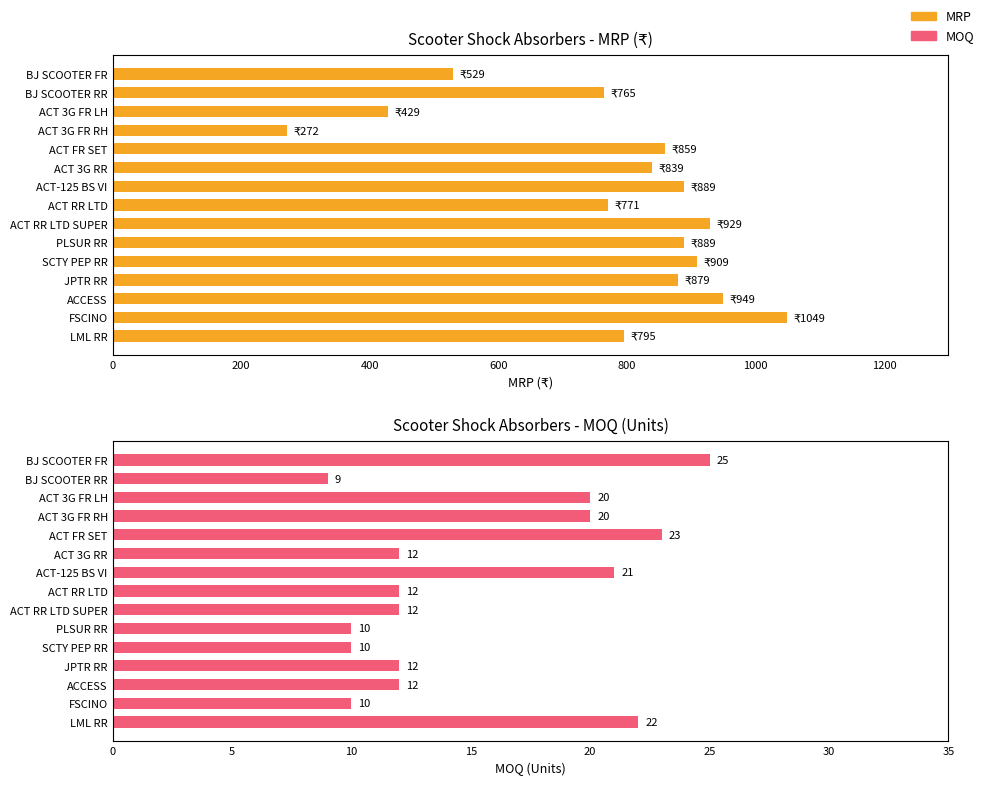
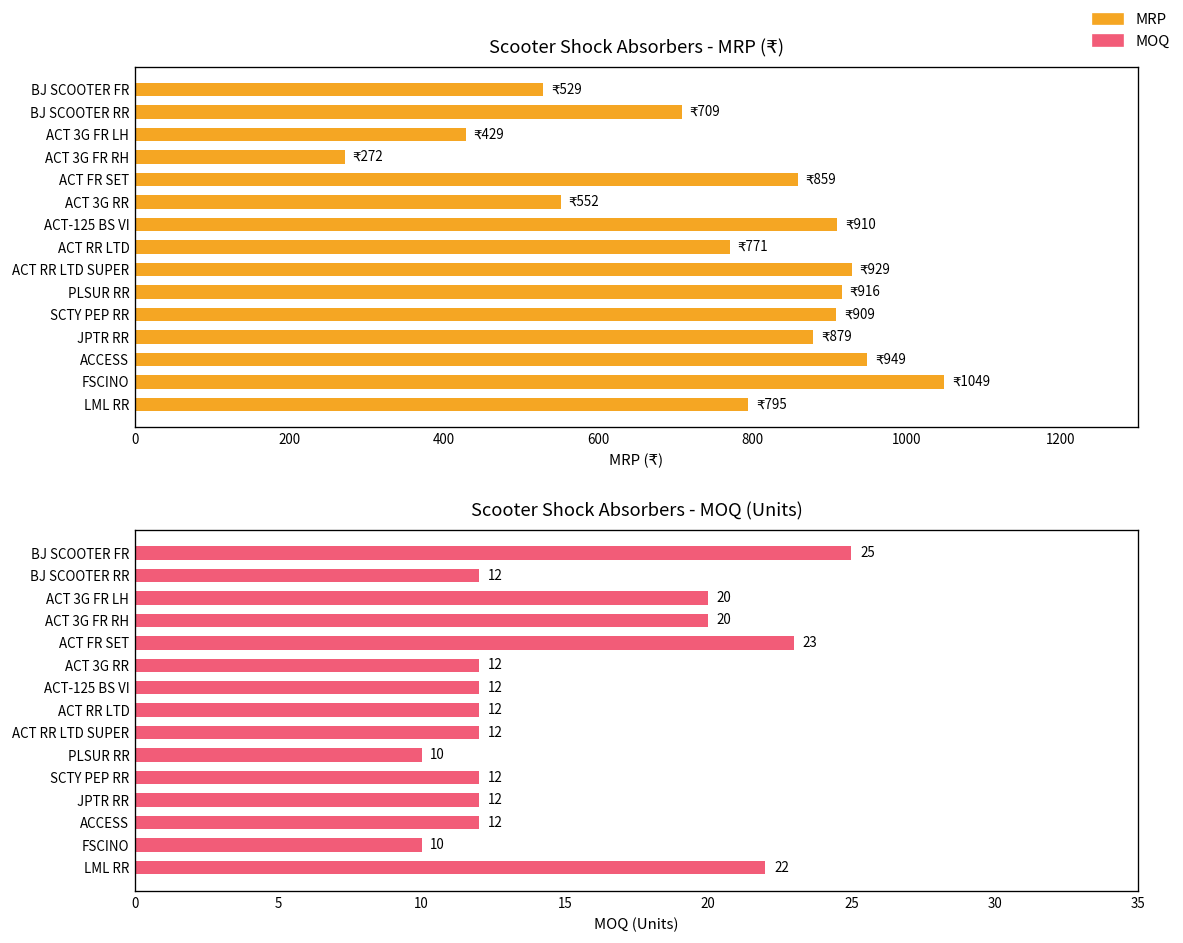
  {
    "Scooter Shock Absorbers - MRP (₹)": {
      "BJ SCOOTER FR": 529,
-     "BJ SCOOTER RR": 765,
+     "BJ SCOOTER RR": 709,
      "ACT 3G FR LH": 429,
      "ACT 3G FR RH": 272,
      "ACT FR SET": 859,
-     "ACT 3G RR": 839,
-     "ACT-125 BS VI": 889,
+     "ACT 3G RR": 552,
+     "ACT-125 BS VI": 910,
      "ACT RR LTD": 771,
      "ACT RR LTD SUPER": 929,
-     "PLSUR RR": 889,
+     "PLSUR RR": 916,
      "SCTY PEP RR": 909,
      "JPTR RR": 879,
      "ACCESS": 949,
      "FSCINO": 1049,
      "LML RR": 795
    },
    "Scooter Shock Absorbers - MOQ (Units)": {
      "BJ SCOOTER FR": 25,
-     "BJ SCOOTER RR": 9,
+     "BJ SCOOTER RR": 12,
      "ACT 3G FR LH": 20,
      "ACT 3G FR RH": 20,
      "ACT FR SET": 23,
      "ACT 3G RR": 12,
-     "ACT-125 BS VI": 21,
+     "ACT-125 BS VI": 12,
      "ACT RR LTD": 12,
      "ACT RR LTD SUPER": 12,
      "PLSUR RR": 10,
-     "SCTY PEP RR": 10,
+     "SCTY PEP RR": 12,
      "JPTR RR": 12,
      "ACCESS": 12,
      "FSCINO": 10,
      "LML RR": 22
    }
  }
